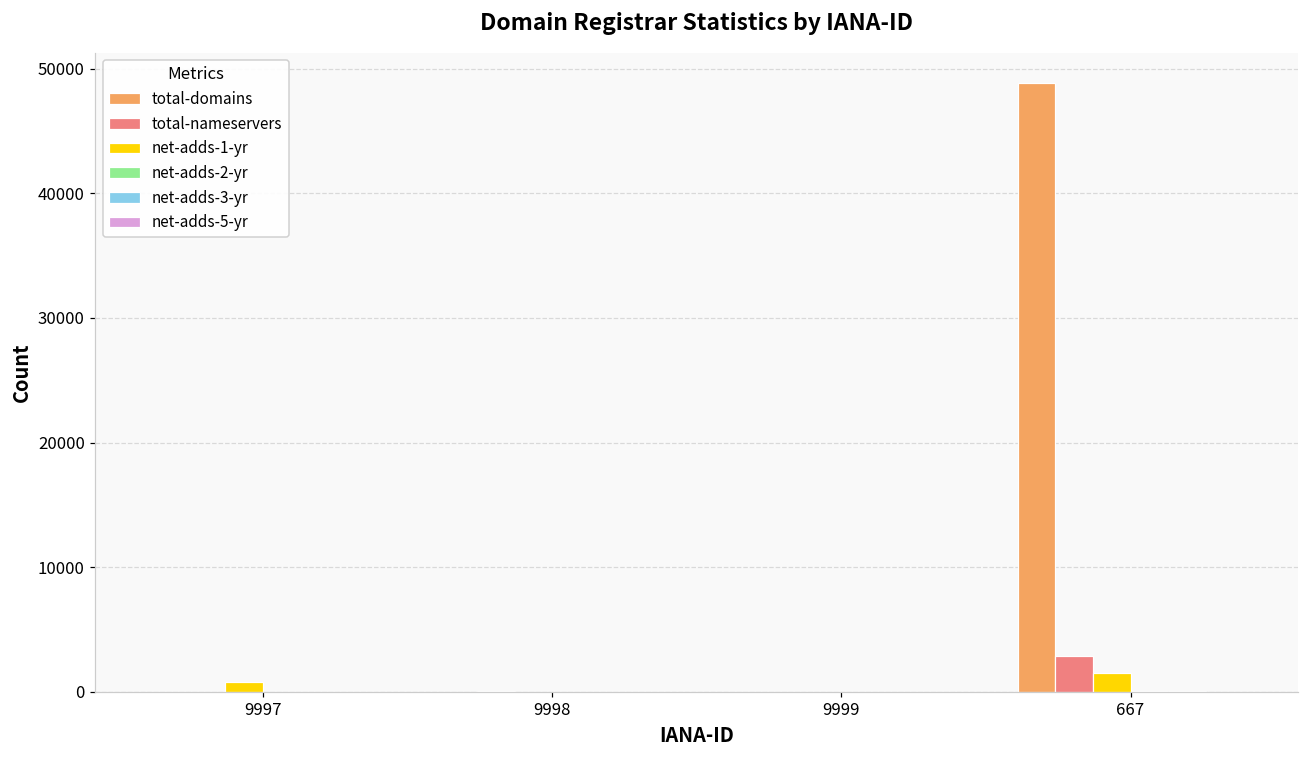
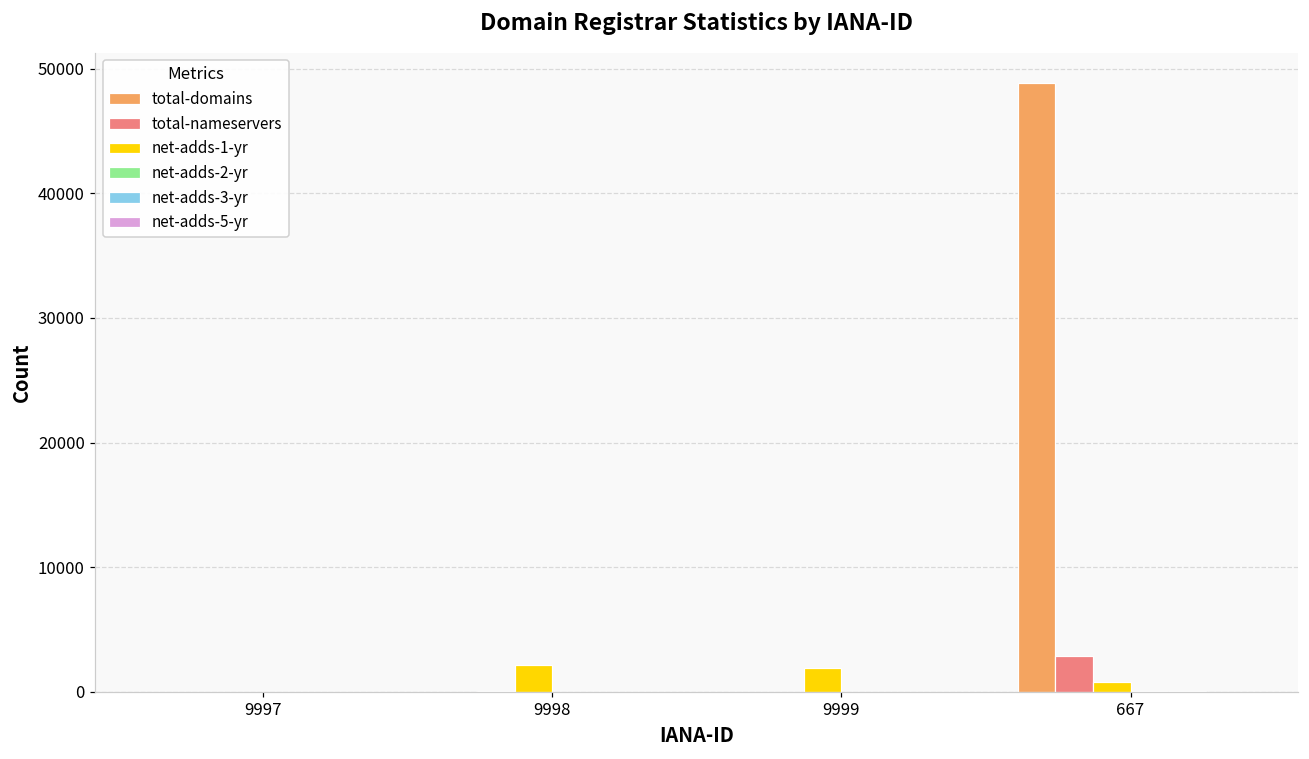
  {
    "net-adds-1-yr": {
-     "9997": 700,
-     "9998": 0,
-     "9999": 0,
-     "667": 1500
+     "9997": 0,
+     "9998": 2100,
+     "9999": 1900,
+     "667": 800
    },
    "net-adds-2-yr": {
      "9997": 0,
      "9998": 0,
      "9999": 0
    },
    "net-adds-3-yr": {
      "9997": 0,
      "9998": 0,
      "9999": 0
    },
    "net-adds-5-yr": {
      "9997": 0,
      "9998": 0,
      "9999": 0
    }
  }
